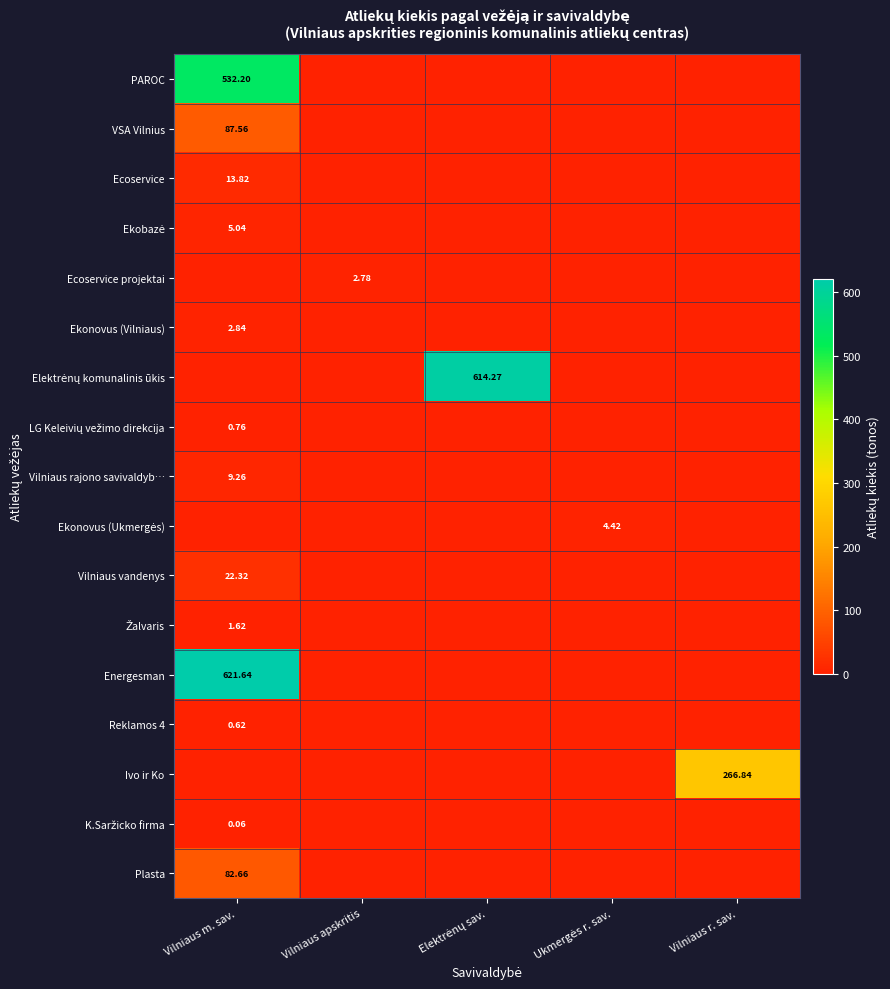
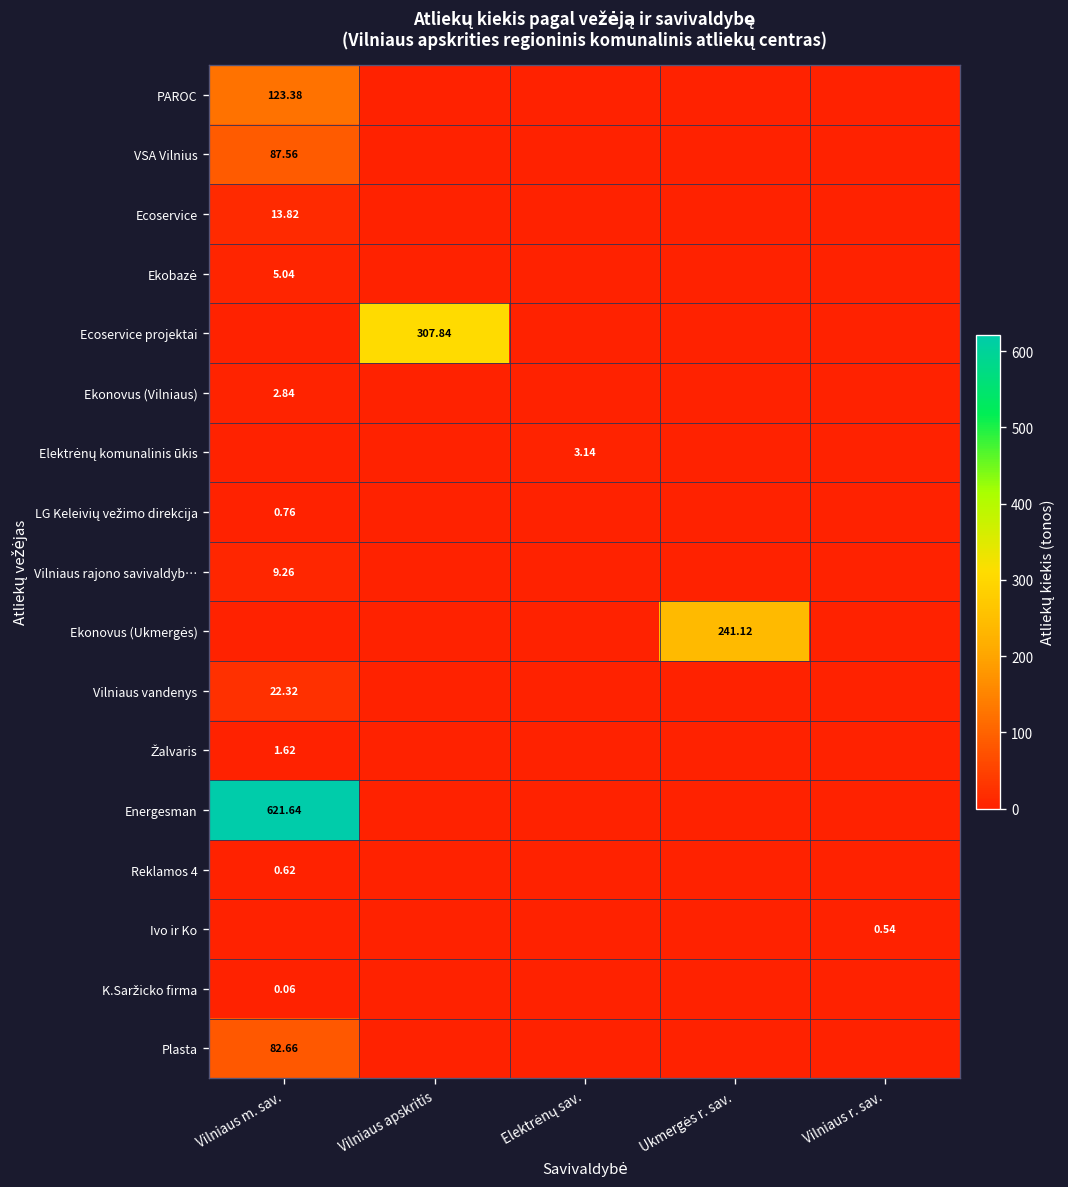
  {
    "PAROC": {
-     "Vilniaus m. sav.": 532.20
+     "Vilniaus m. sav.": 123.38
    },
    "VSA Vilnius": {
      "Vilniaus m. sav.": 87.56
    },
    "Ecoservice": {
      "Vilniaus m. sav.": 13.82
    },
    "Ekobazė": {
      "Vilniaus m. sav.": 5.04
    },
    "Ecoservice projektai": {
-     "Vilniaus apskritis": 2.78
+     "Vilniaus apskritis": 307.84
    },
    "Ekonovus (Vilniaus)": {
      "Vilniaus m. sav.": 2.84
    },
    "Elektrėnų komunalinis ūkis": {
-     "Elektrėnų sav.": 614.27
+     "Elektrėnų sav.": 3.14
    },
    "LG Keleivių vežimo direkcija": {
      "Vilniaus m. sav.": 0.76
    },
    "Vilniaus rajono savivaldyb…": {
      "Vilniaus m. sav.": 9.26
    },
    "Ekonovus (Ukmergės)": {
-     "Ukmergės r. sav.": 4.42
+     "Ukmergės r. sav.": 241.12
    },
    "Vilniaus vandenys": {
      "Vilniaus m. sav.": 22.32
    },
    "Žalvaris": {
      "Vilniaus m. sav.": 1.62
    },
    "Energesman": {
      "Vilniaus m. sav.": 621.64
    },
    "Reklamos 4": {
      "Vilniaus m. sav.": 0.62
    },
    "Ivo ir Ko": {
-     "Vilniaus r. sav.": 266.84
+     "Vilniaus r. sav.": 0.54
    },
    "K.Saržicko firma": {
      "Vilniaus m. sav.": 0.06
    },
    "Plasta": {
      "Vilniaus m. sav.": 82.66
    }
  }
